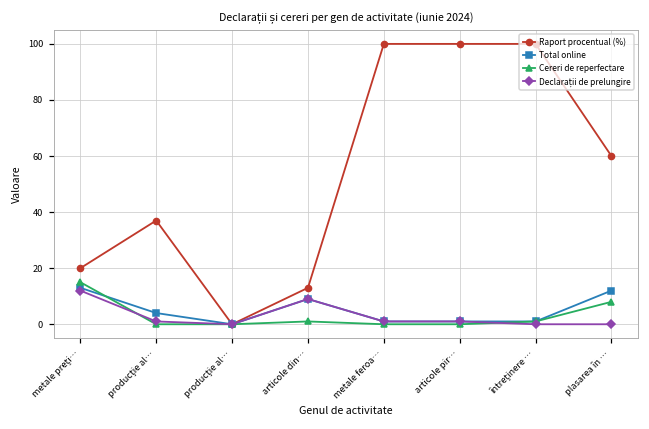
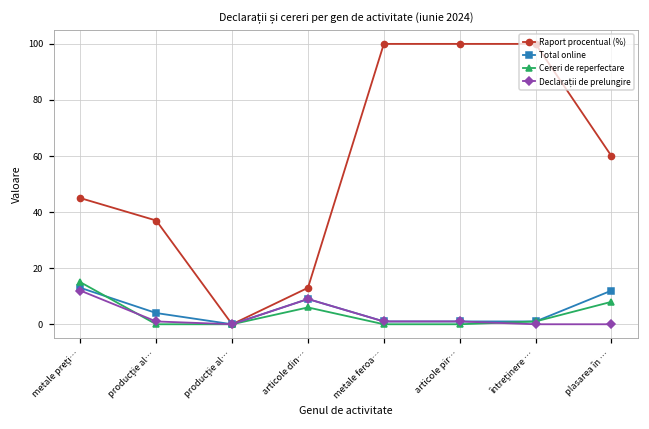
  {
    "Raport procentual (%)": {
-     "metale preţi…": 20,
+     "metale preţi…": 45,
      "articole din…": 13,
      "metale feroa…": 100,
      "articole pir…": 100,
      "plasarea în …": 60
    },
    "Total online": {
      "metale preţi…": 13,
      "plasarea în …": 12
    },
    "Cereri de reperfectare": {
      "metale preţi…": 15,
-     "articole din…": 1,
+     "articole din…": 6,
      "metale feroa…": 0,
      "articole pir…": 0,
      "plasarea în …": 8
    },
    "Declarații de prelungire": {
      "metale preţi…": 12,
      "întreţinere …": 0,
      "plasarea în …": 0
    }
  }
